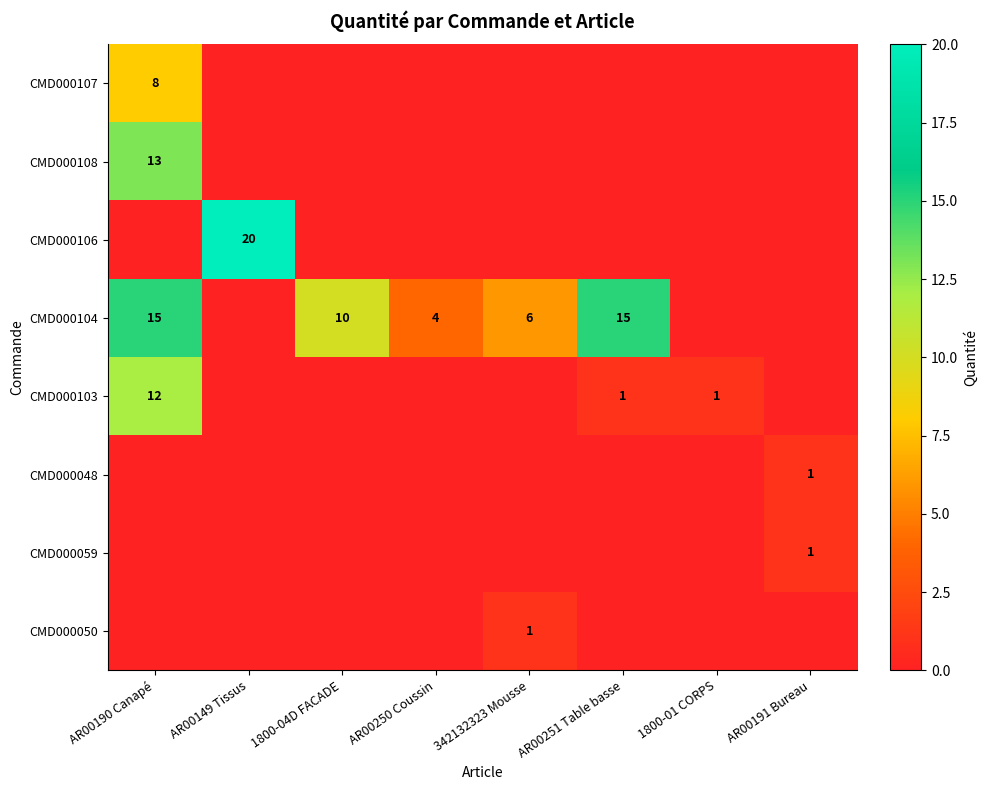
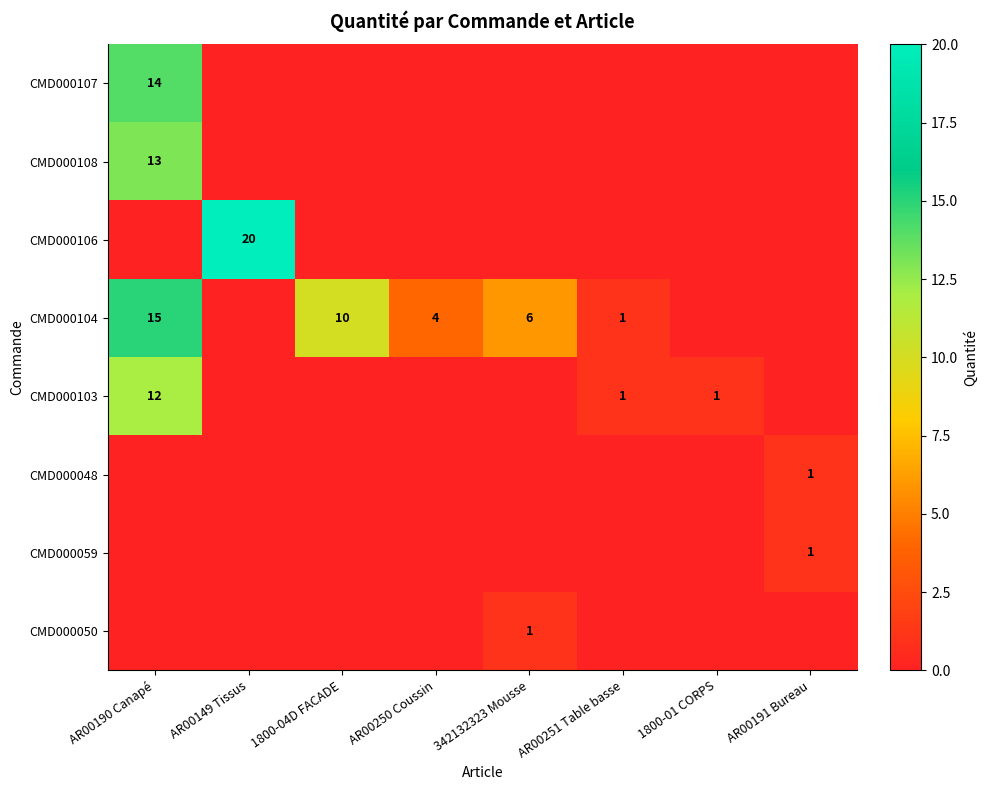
  {
    "CMD000107": {
-     "AR00190 Canapé": 8
+     "AR00190 Canapé": 14
    },
    "CMD000108": {
      "AR00190 Canapé": 13
    },
    "CMD000106": {
      "AR00149 Tissus": 20
    },
    "CMD000104": {
      "AR00190 Canapé": 15,
      "1800-04D FACADE": 10,
      "AR00250 Coussin": 4,
      "342132323 Mousse": 6,
-     "AR00251 Table basse": 15
+     "AR00251 Table basse": 1
    },
    "CMD000103": {
      "AR00190 Canapé": 12,
      "AR00251 Table basse": 1,
      "1800-01 CORPS": 1
    },
    "CMD000048": {
      "AR00191 Bureau": 1
    },
    "CMD000059": {
      "AR00191 Bureau": 1
    },
    "CMD000050": {
      "342132323 Mousse": 1
    }
  }
